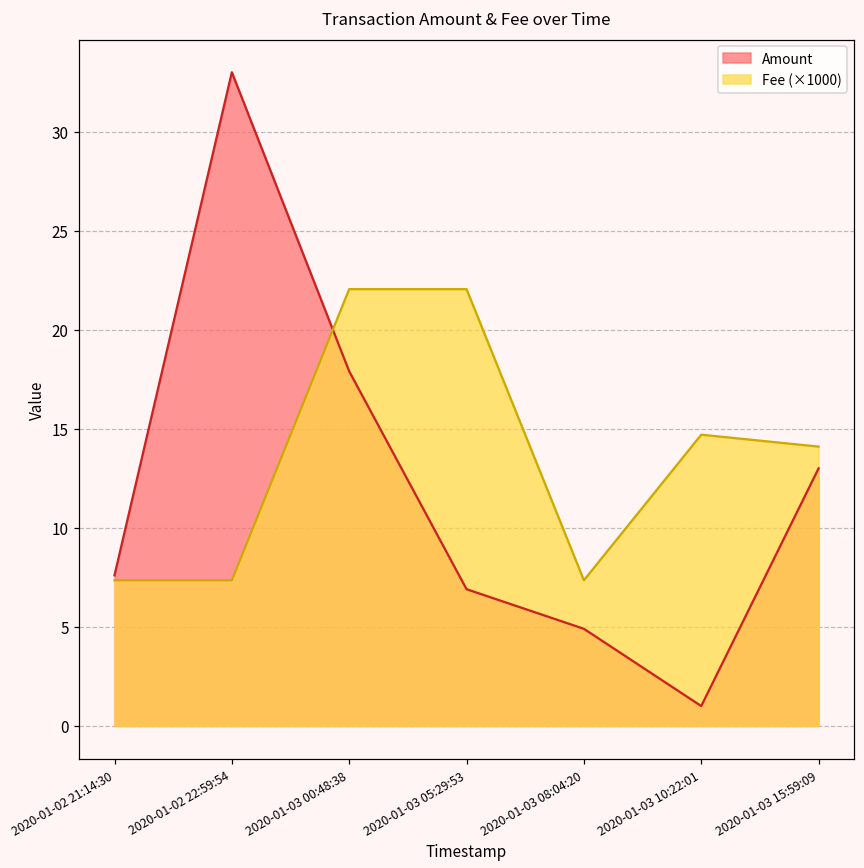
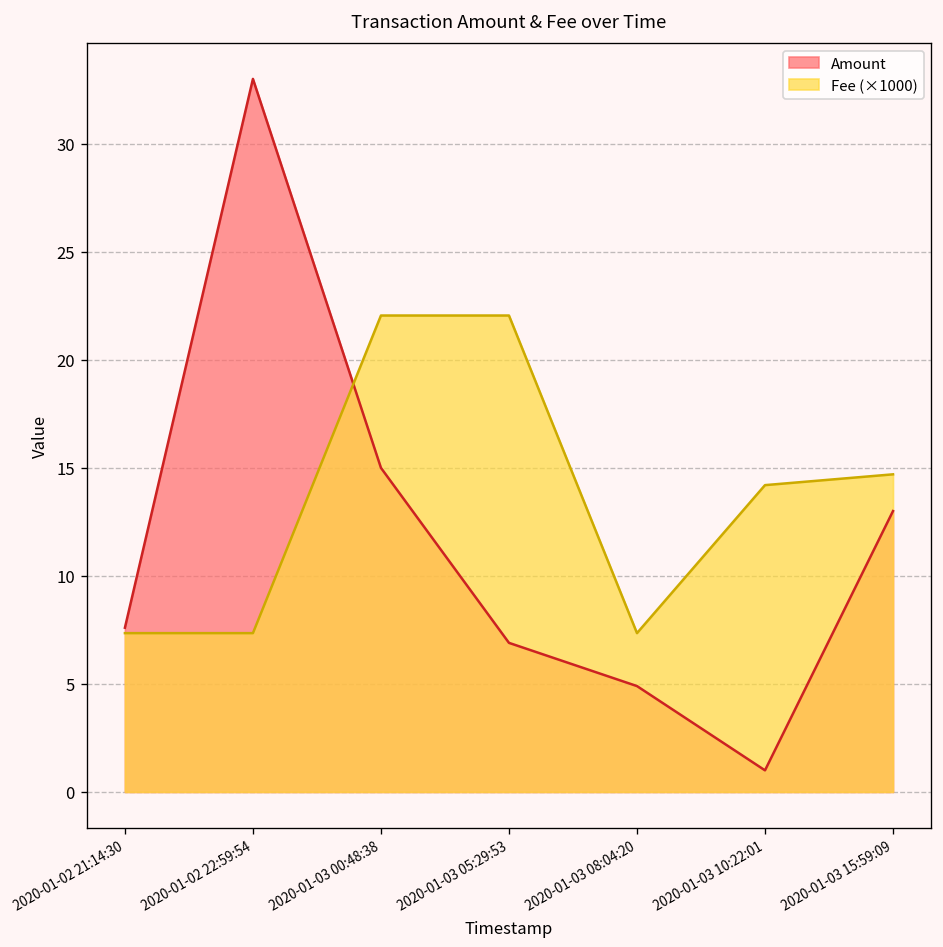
  {
    "Amount": {
      "2020-01-02 21:14:30": 7.6,
      "2020-01-02 22:59:54": 33.0,
-     "2020-01-03 00:48:38": 17.9,
+     "2020-01-03 00:48:38": 15.0,
      "2020-01-03 05:29:53": 6.9,
      "2020-01-03 08:04:20": 4.9,
      "2020-01-03 10:22:01": 1.0,
      "2020-01-03 15:59:09": 13.0
    },
    "Fee (×1000)": {
      "2020-01-02 21:14:30": 7.4,
      "2020-01-02 22:59:54": 7.4,
      "2020-01-03 00:48:38": 22.1,
      "2020-01-03 05:29:53": 22.1,
      "2020-01-03 08:04:20": 7.4,
-     "2020-01-03 10:22:01": 14.7,
-     "2020-01-03 15:59:09": 14.1
+     "2020-01-03 10:22:01": 14.2,
+     "2020-01-03 15:59:09": 14.7
    }
  }
